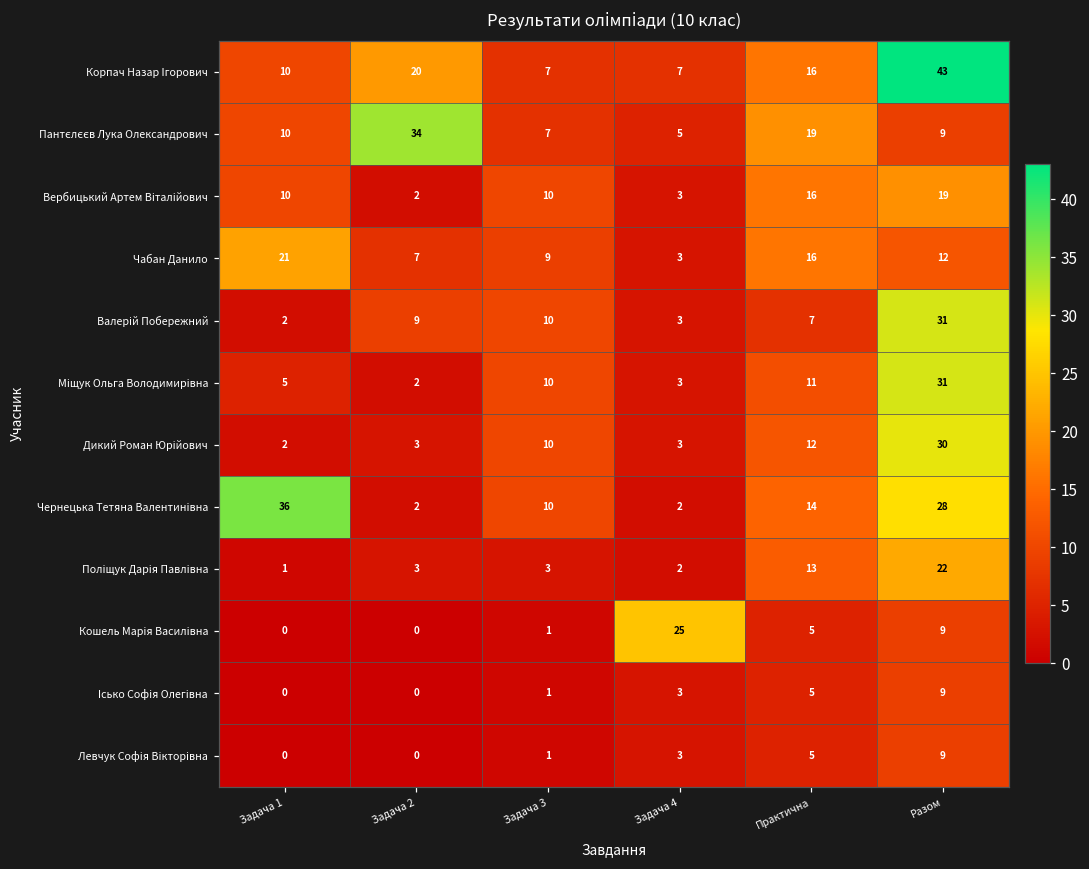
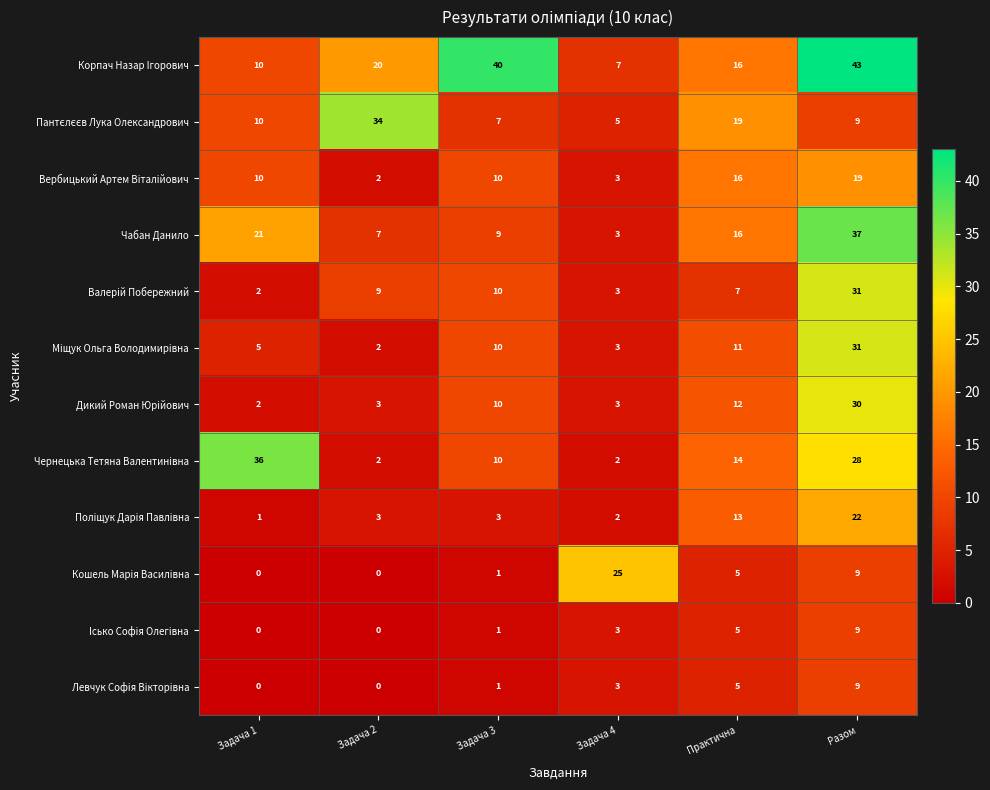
  {
    "Корпач Назар Ігорович": {
      "Задача 1": 10,
      "Задача 2": 20,
-     "Задача 3": 7,
+     "Задача 3": 40,
      "Задача 4": 7,
      "Практична": 16,
      "Разом": 43
    },
    "Пантєлєєв Лука Олександрович": {
      "Задача 1": 10,
      "Задача 2": 34,
      "Задача 3": 7,
      "Задача 4": 5,
      "Практична": 19,
      "Разом": 9
    },
    "Вербицький Артем Віталійович": {
      "Задача 1": 10,
      "Задача 2": 2,
      "Задача 3": 10,
      "Задача 4": 3,
      "Практична": 16,
      "Разом": 19
    },
    "Чабан Данило": {
      "Задача 1": 21,
      "Задача 2": 7,
      "Задача 3": 9,
      "Задача 4": 3,
      "Практична": 16,
-     "Разом": 12
+     "Разом": 37
    },
    "Валерій Побережний": {
      "Задача 1": 2,
      "Задача 2": 9,
      "Задача 3": 10,
      "Задача 4": 3,
      "Практична": 7,
      "Разом": 31
    },
    "Міщук Ольга Володимирівна": {
      "Задача 1": 5,
      "Задача 2": 2,
      "Задача 3": 10,
      "Задача 4": 3,
      "Практична": 11,
      "Разом": 31
    },
    "Дикий Роман Юрійович": {
      "Задача 1": 2,
      "Задача 2": 3,
      "Задача 3": 10,
      "Задача 4": 3,
      "Практична": 12,
      "Разом": 30
    },
    "Чернецька Тетяна Валентинівна": {
      "Задача 1": 36,
      "Задача 2": 2,
      "Задача 3": 10,
      "Задача 4": 2,
      "Практична": 14,
      "Разом": 28
    },
    "Поліщук Дарія Павлівна": {
      "Задача 1": 1,
      "Задача 2": 3,
      "Задача 3": 3,
      "Задача 4": 2,
      "Практична": 13,
      "Разом": 22
    },
    "Кошель Марія Василівна": {
      "Задача 1": 0,
      "Задача 2": 0,
      "Задача 3": 1,
      "Задача 4": 25,
      "Практична": 5,
      "Разом": 9
    },
    "Ісько Софія Олегівна": {
      "Задача 1": 0,
      "Задача 2": 0,
      "Задача 3": 1,
      "Задача 4": 3,
      "Практична": 5,
      "Разом": 9
    },
    "Левчук Софія Вікторівна": {
      "Задача 1": 0,
      "Задача 2": 0,
      "Задача 3": 1,
      "Задача 4": 3,
      "Практична": 5,
      "Разом": 9
    }
  }
